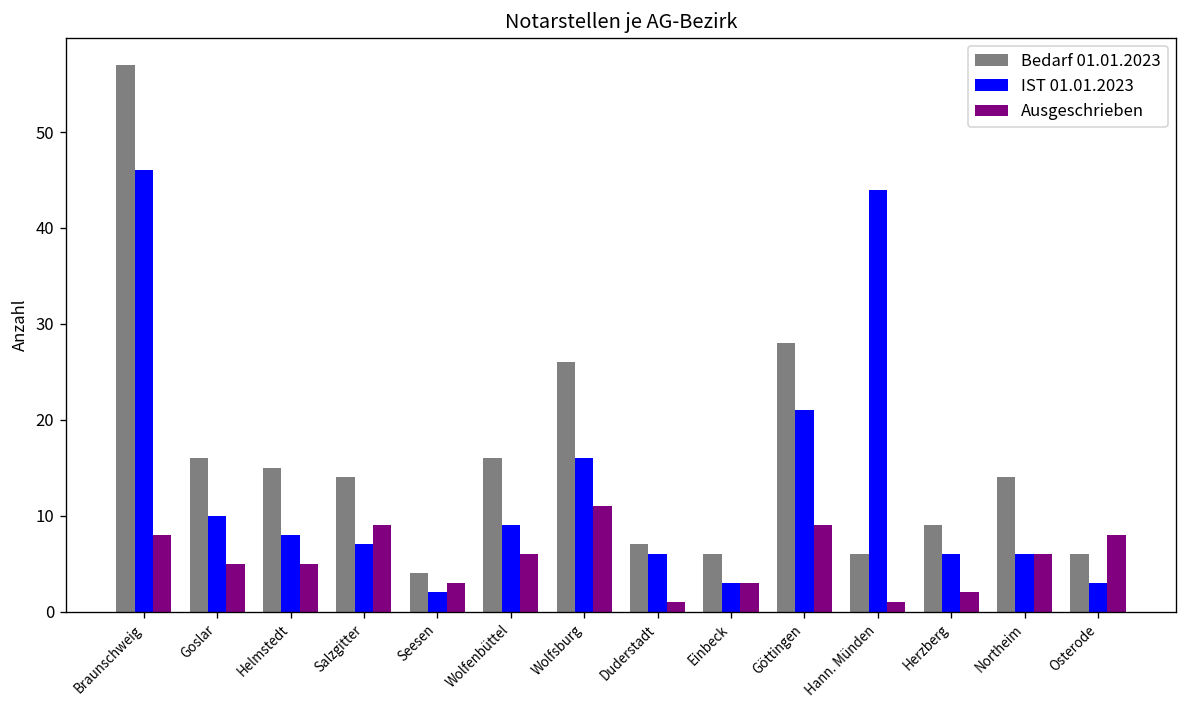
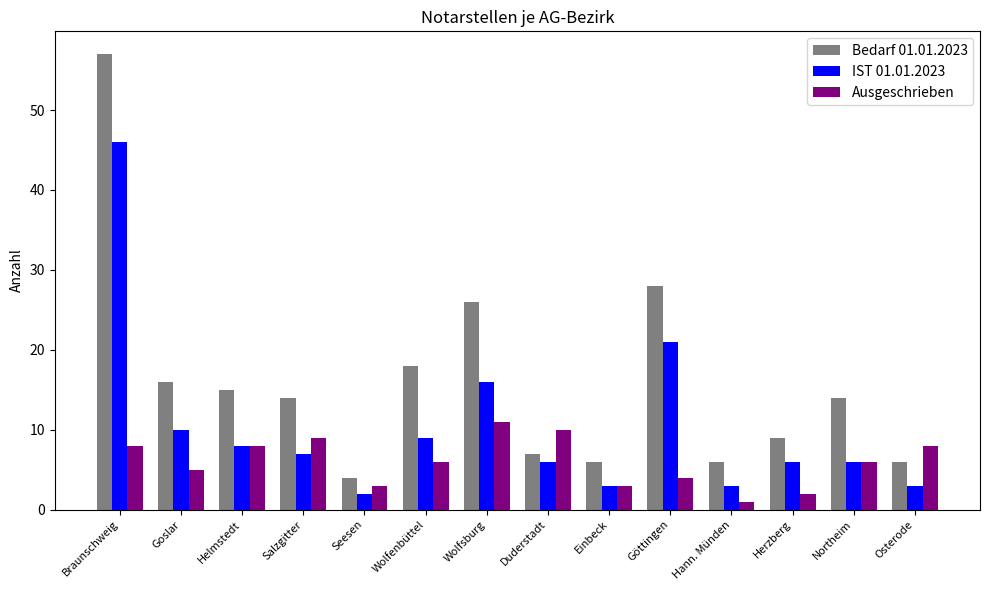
  {
    "Bedarf 01.01.2023": {
      "Braunschweig": 57,
      "Goslar": 16,
      "Helmstedt": 15,
      "Salzgitter": 14,
      "Seesen": 4,
-     "Wolfenbüttel": 16,
+     "Wolfenbüttel": 18,
      "Wolfsburg": 26,
      "Duderstadt": 7,
      "Einbeck": 6,
      "Göttingen": 28,
      "Hann. Münden": 6,
      "Herzberg": 9,
      "Northeim": 14,
      "Osterode": 6
    },
    "IST 01.01.2023": {
      "Braunschweig": 46,
      "Goslar": 10,
      "Helmstedt": 8,
      "Salzgitter": 7,
      "Seesen": 2,
      "Wolfenbüttel": 9,
      "Wolfsburg": 16,
      "Duderstadt": 6,
      "Einbeck": 3,
      "Göttingen": 21,
-     "Hann. Münden": 44,
+     "Hann. Münden": 3,
      "Herzberg": 6,
      "Northeim": 6,
      "Osterode": 3
    },
    "Ausgeschrieben": {
      "Braunschweig": 8,
      "Goslar": 5,
-     "Helmstedt": 5,
+     "Helmstedt": 8,
      "Salzgitter": 9,
      "Seesen": 3,
      "Wolfenbüttel": 6,
      "Wolfsburg": 11,
-     "Duderstadt": 1,
+     "Duderstadt": 10,
      "Einbeck": 3,
-     "Göttingen": 9,
+     "Göttingen": 4,
      "Hann. Münden": 1,
      "Herzberg": 2,
      "Northeim": 6,
      "Osterode": 8
    }
  }
